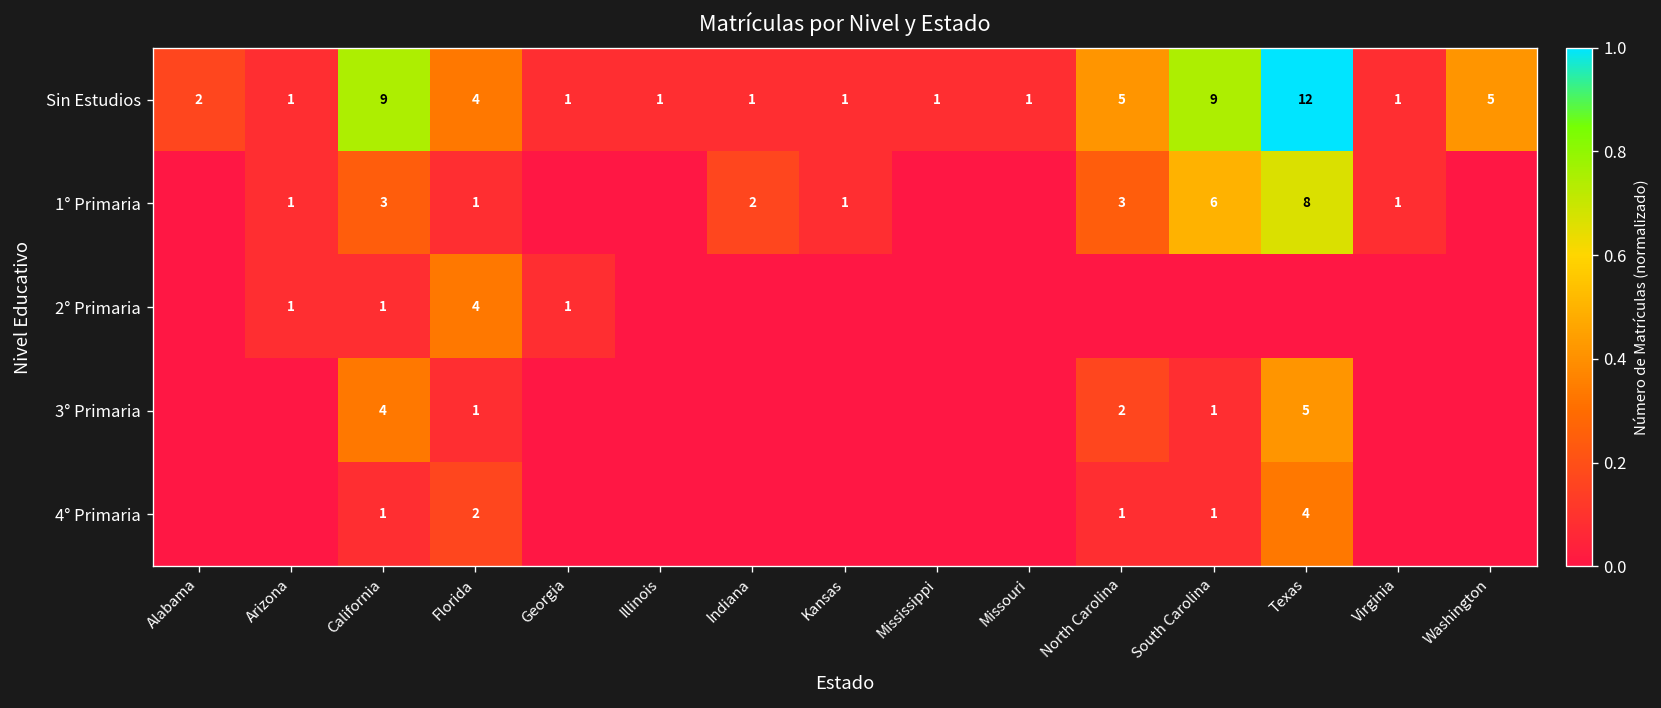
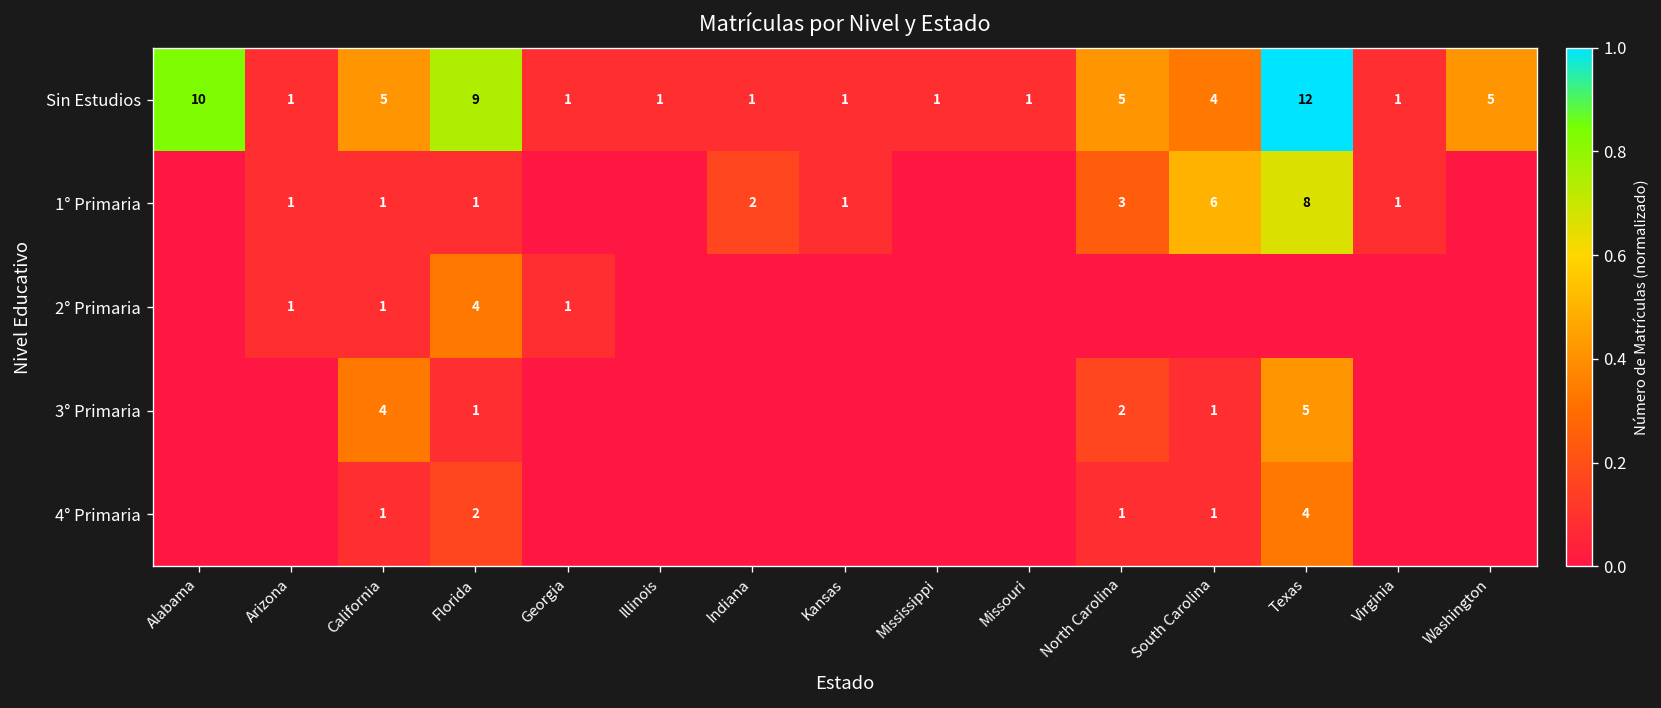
  {
    "Sin Estudios": {
-     "Alabama": 2,
+     "Alabama": 10,
      "Arizona": 1,
-     "California": 9,
-     "Florida": 4,
+     "California": 5,
+     "Florida": 9,
      "Georgia": 1,
      "Illinois": 1,
      "Indiana": 1,
      "Kansas": 1,
      "Mississippi": 1,
      "Missouri": 1,
      "North Carolina": 5,
-     "South Carolina": 9,
+     "South Carolina": 4,
      "Texas": 12,
      "Virginia": 1,
      "Washington": 5
    },
    "1° Primaria": {
      "Arizona": 1,
-     "California": 3,
+     "California": 1,
      "Florida": 1,
      "Indiana": 2,
      "Kansas": 1,
      "North Carolina": 3,
      "South Carolina": 6,
      "Texas": 8,
      "Virginia": 1
    },
    "2° Primaria": {
      "Arizona": 1,
      "California": 1,
      "Florida": 4,
      "Georgia": 1
    },
    "3° Primaria": {
      "California": 4,
      "Florida": 1,
      "North Carolina": 2,
      "South Carolina": 1,
      "Texas": 5
    },
    "4° Primaria": {
      "California": 1,
      "Florida": 2,
      "North Carolina": 1,
      "South Carolina": 1,
      "Texas": 4
    }
  }
